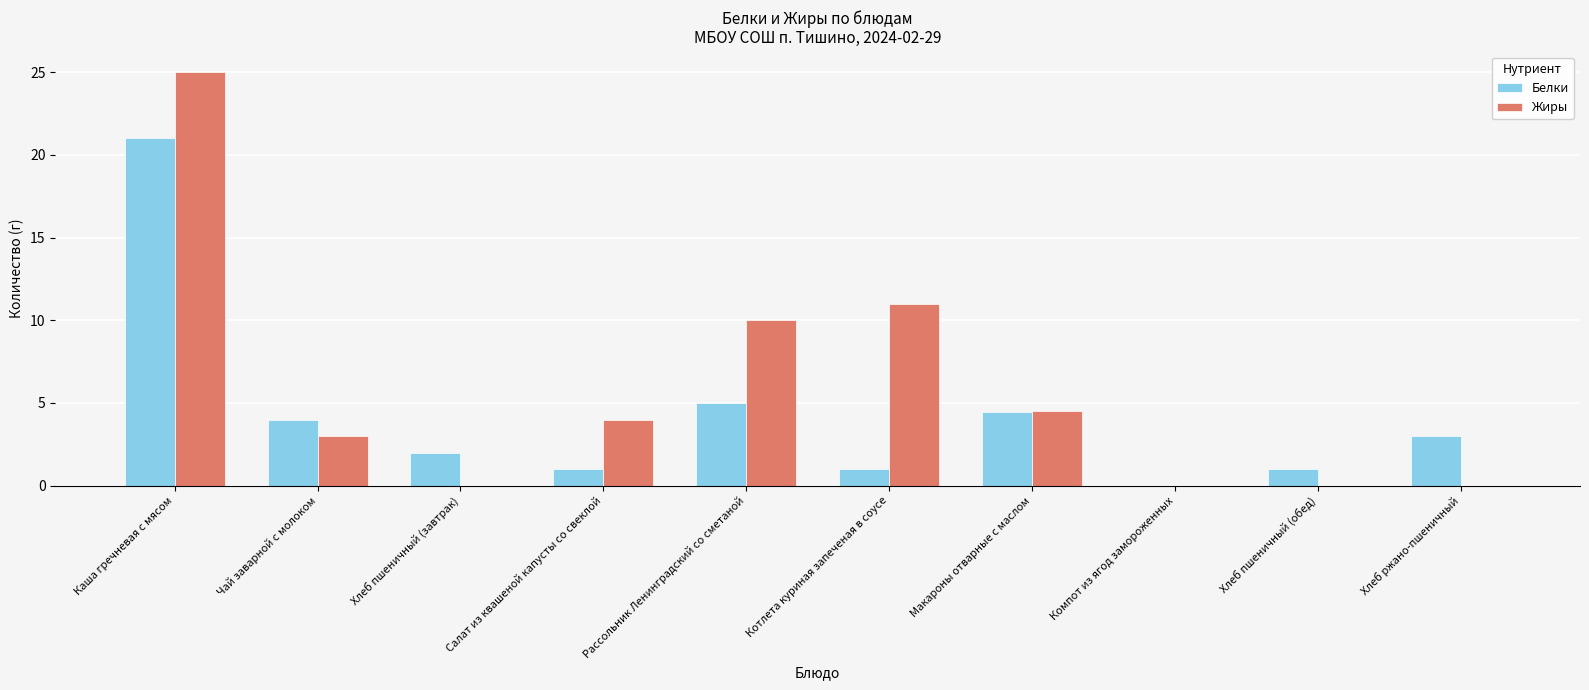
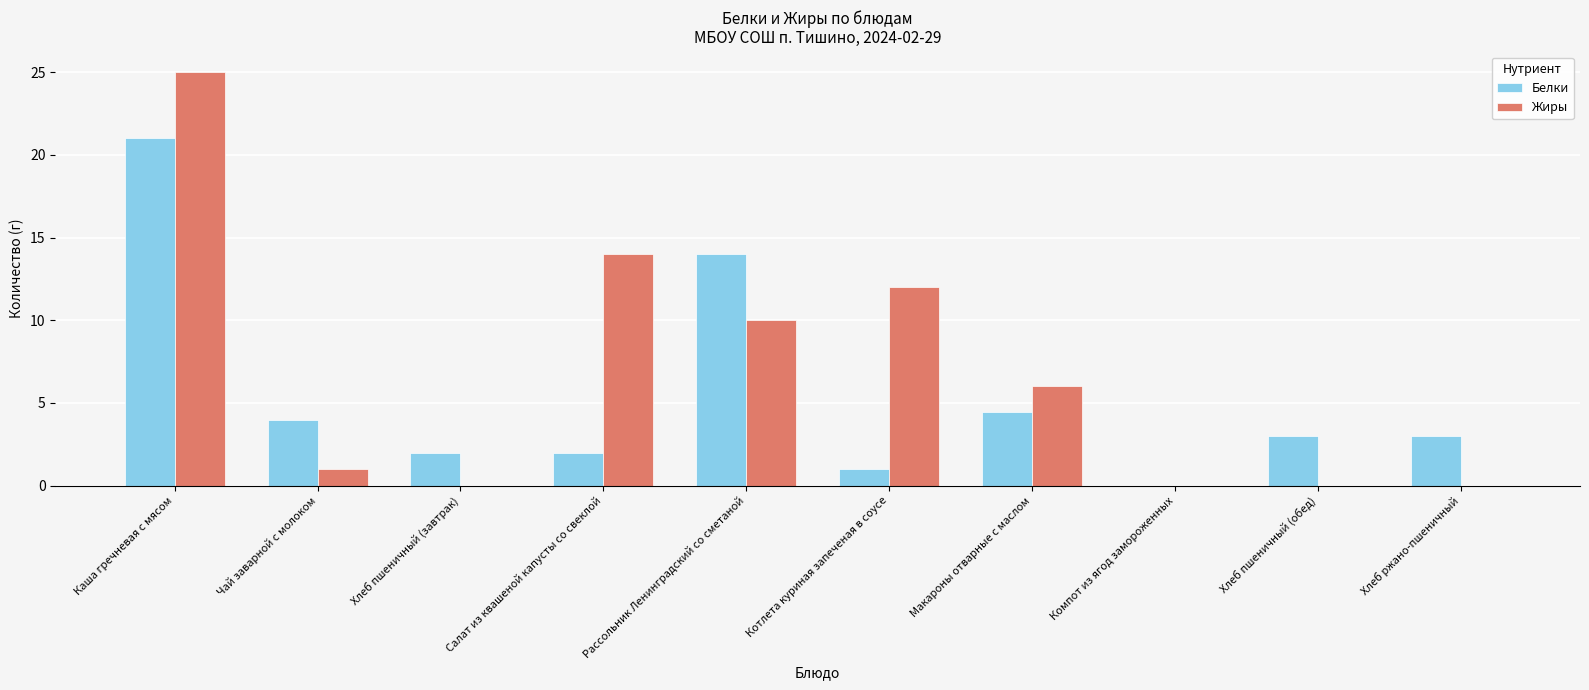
  {
    "Белки": {
      "Каша гречневая с мясом": 21,
      "Чай заварной с молоком": 4,
      "Хлеб пшеничный (завтрак)": 2,
-     "Салат из квашеной капусты со свеклой": 1,
-     "Рассольник Ленинградский со сметаной": 5,
+     "Салат из квашеной капусты со свеклой": 2,
+     "Рассольник Ленинградский со сметаной": 14,
      "Котлета куриная запеченая в соусе": 1,
      "Макароны отварные с маслом": 4.5,
      "Компот из ягод замороженных": 0,
-     "Хлеб пшеничный (обед)": 1,
+     "Хлеб пшеничный (обед)": 3,
      "Хлеб ржано-пшеничный": 3
    },
    "Жиры": {
      "Каша гречневая с мясом": 25.0,
-     "Чай заварной с молоком": 3,
+     "Чай заварной с молоком": 1,
      "Хлеб пшеничный (завтрак)": 0.0,
-     "Салат из квашеной капусты со свеклой": 4,
+     "Салат из квашеной капусты со свеклой": 14,
      "Рассольник Ленинградский со сметаной": 10.0,
-     "Котлета куриная запеченая в соусе": 11,
-     "Макароны отварные с маслом": 4.5,
+     "Котлета куриная запеченая в соусе": 12,
+     "Макароны отварные с маслом": 6.0,
      "Компот из ягод замороженных": 0.0,
      "Хлеб пшеничный (обед)": 0.0,
      "Хлеб ржано-пшеничный": 0.0
    }
  }
